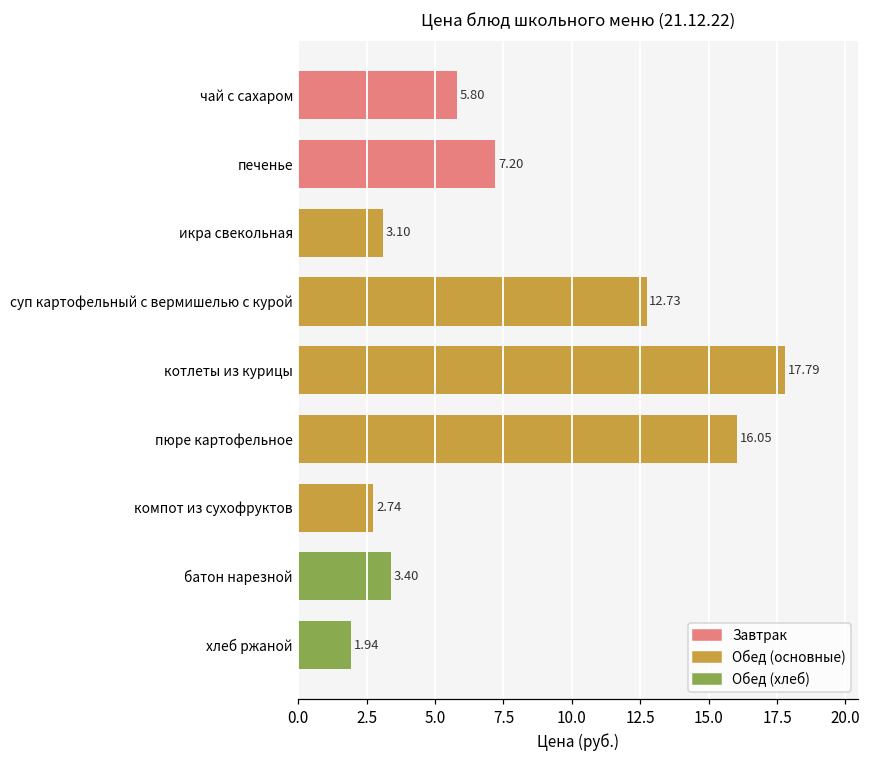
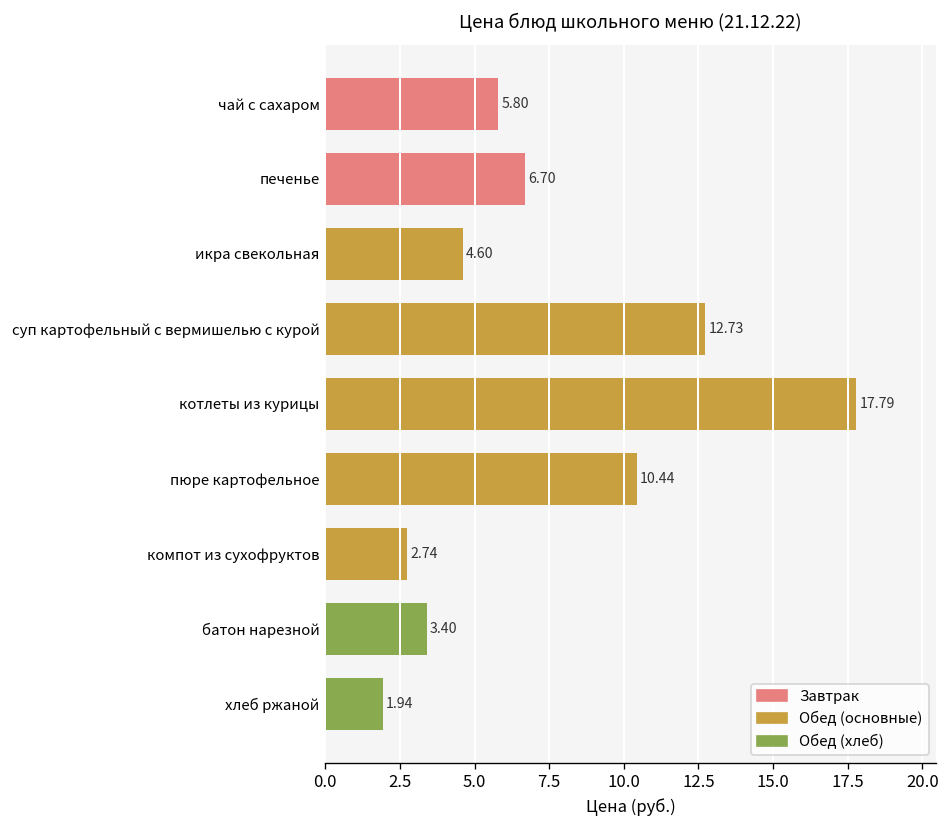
  {
    "чай с сахаром": 5.80,
-   "печенье": 7.20,
-   "икра свекольная": 3.10,
+   "печенье": 6.70,
+   "икра свекольная": 4.60,
    "суп картофельный с вермишелью с курой": 12.73,
    "котлеты из курицы": 17.79,
-   "пюре картофельное": 16.05,
+   "пюре картофельное": 10.44,
    "компот из сухофруктов": 2.74,
    "батон нарезной": 3.40,
    "хлеб ржаной": 1.94
  }
